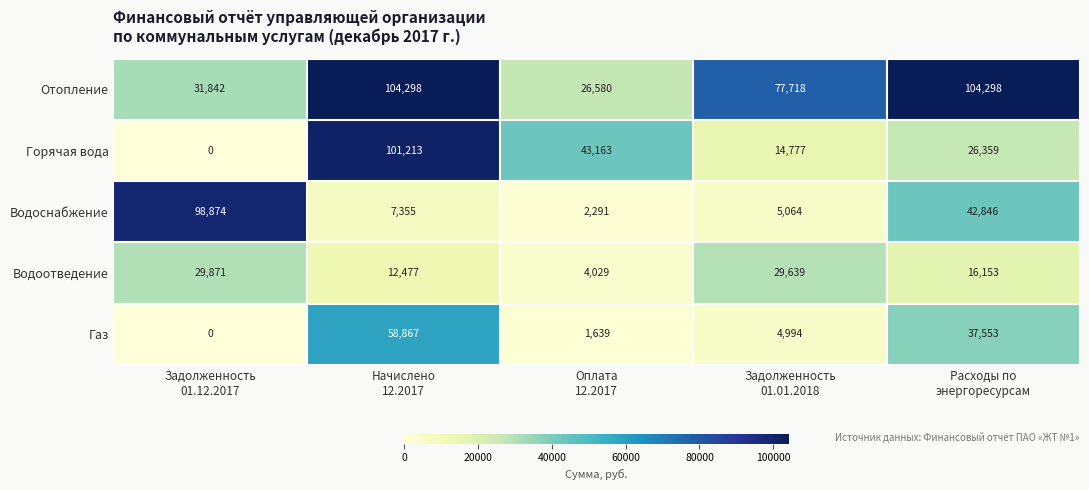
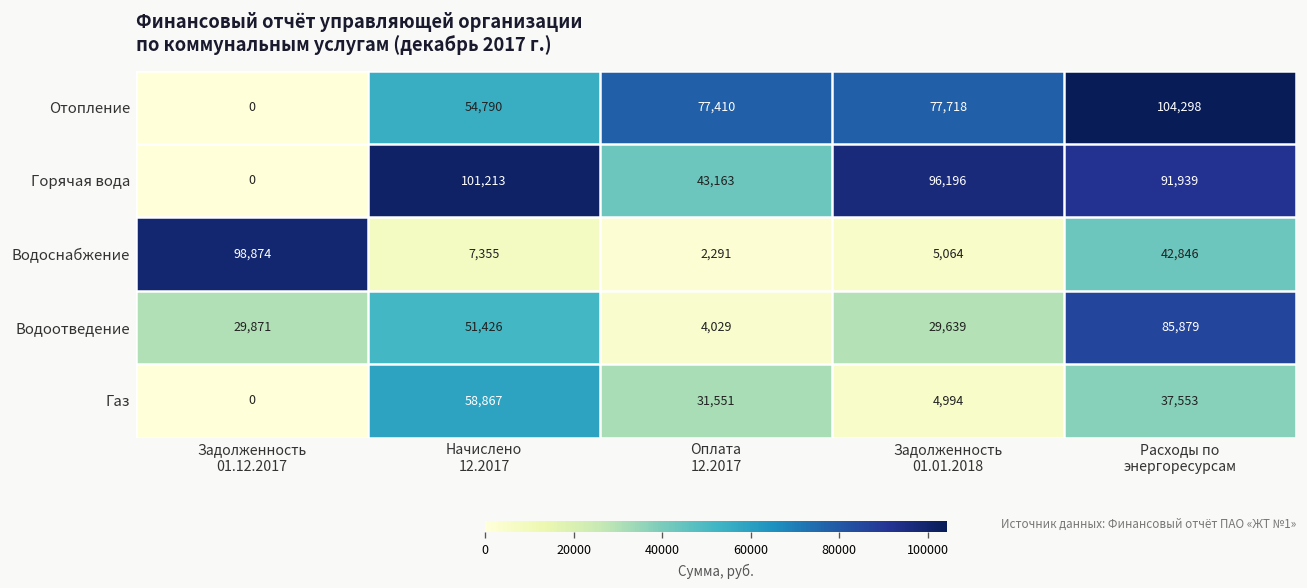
  {
    "Отопление": {
-     "Задолженность 01.12.2017": "31,842",
-     "Начислено 12.2017": "104,298",
-     "Оплата 12.2017": "26,580",
+     "Задолженность 01.12.2017": "0",
+     "Начислено 12.2017": "54,790",
+     "Оплата 12.2017": "77,410",
      "Задолженность 01.01.2018": "77,718",
      "Расходы по энергоресурсам": "104,298"
    },
    "Горячая вода": {
      "Задолженность 01.12.2017": "0",
      "Начислено 12.2017": "101,213",
      "Оплата 12.2017": "43,163",
-     "Задолженность 01.01.2018": "14,777",
-     "Расходы по энергоресурсам": "26,359"
+     "Задолженность 01.01.2018": "96,196",
+     "Расходы по энергоресурсам": "91,939"
    },
    "Водоснабжение": {
      "Задолженность 01.12.2017": "98,874",
      "Начислено 12.2017": "7,355",
      "Оплата 12.2017": "2,291",
      "Задолженность 01.01.2018": "5,064",
      "Расходы по энергоресурсам": "42,846"
    },
    "Водоотведение": {
      "Задолженность 01.12.2017": "29,871",
-     "Начислено 12.2017": "12,477",
+     "Начислено 12.2017": "51,426",
      "Оплата 12.2017": "4,029",
      "Задолженность 01.01.2018": "29,639",
-     "Расходы по энергоресурсам": "16,153"
+     "Расходы по энергоресурсам": "85,879"
    },
    "Газ": {
      "Задолженность 01.12.2017": "0",
      "Начислено 12.2017": "58,867",
-     "Оплата 12.2017": "1,639",
+     "Оплата 12.2017": "31,551",
      "Задолженность 01.01.2018": "4,994",
      "Расходы по энергоресурсам": "37,553"
    }
  }
